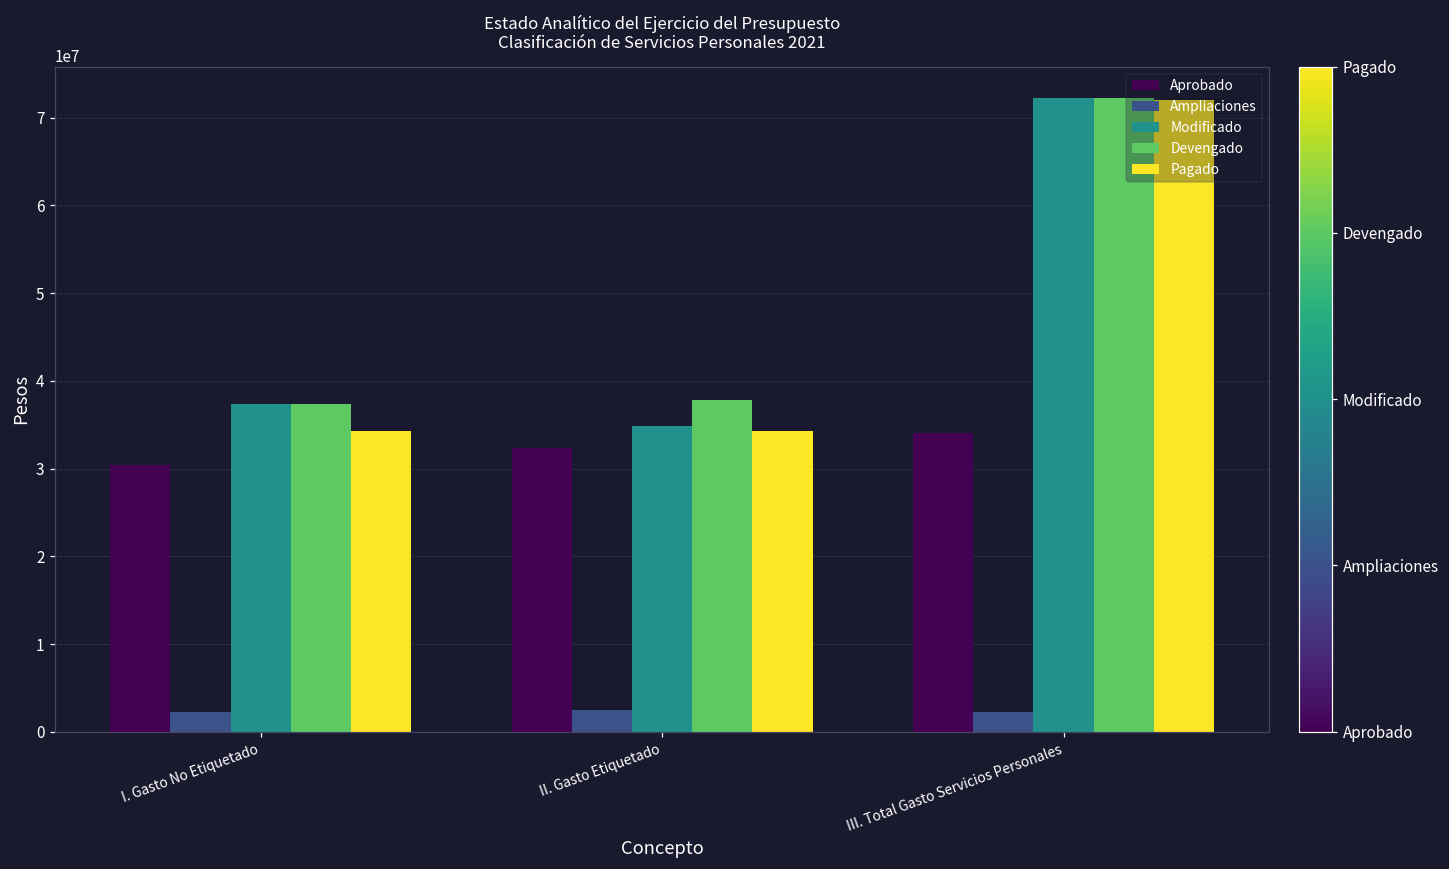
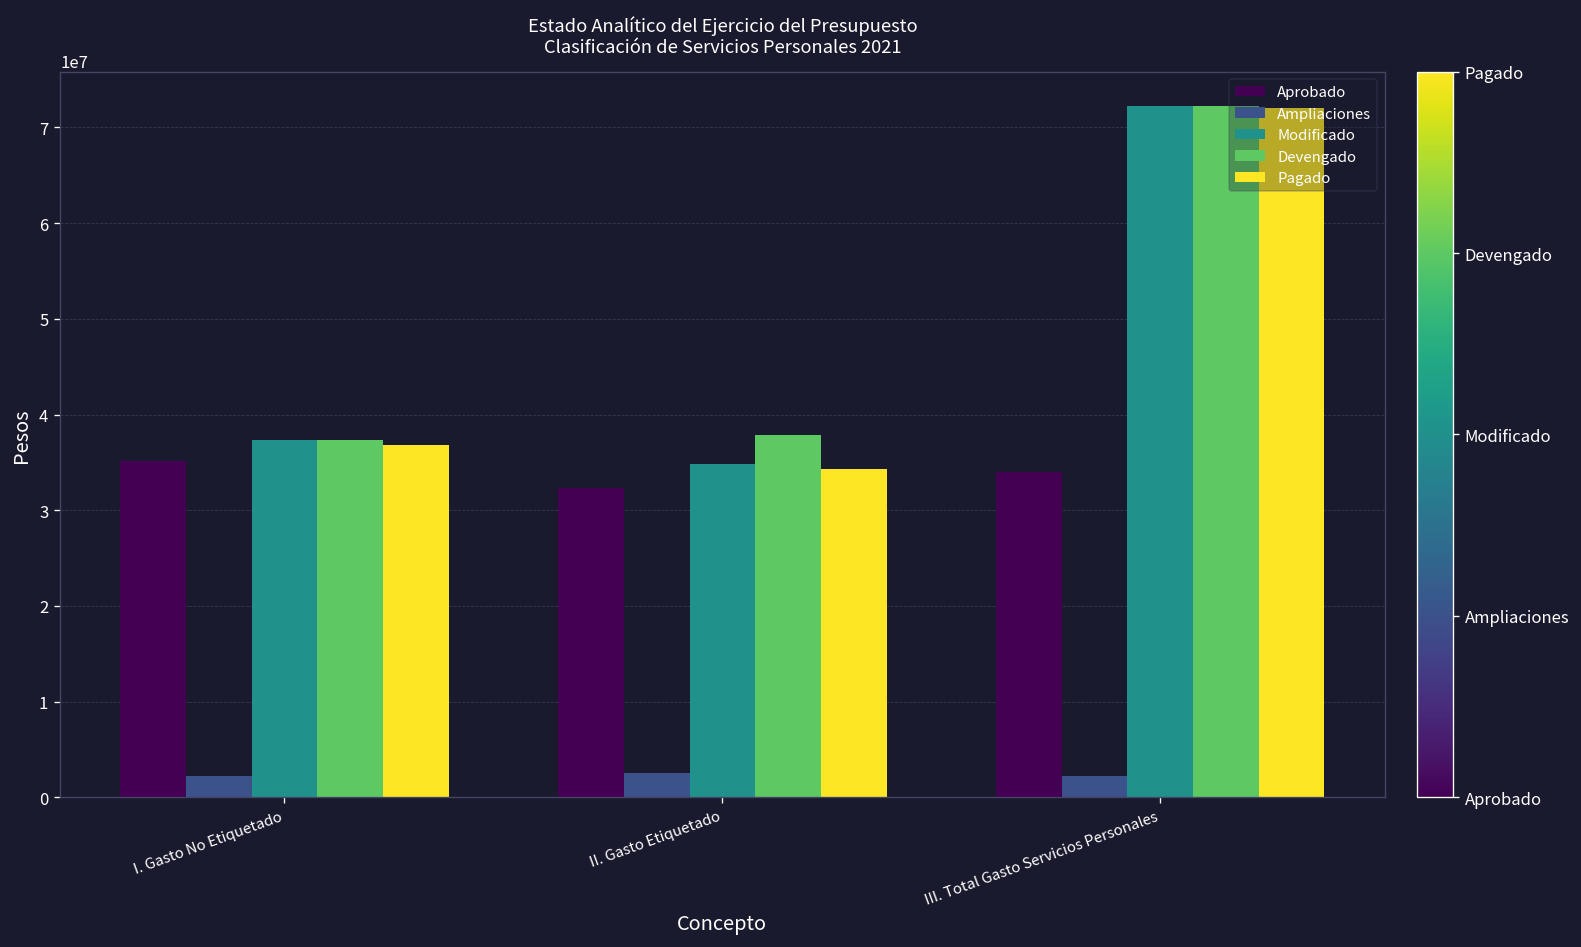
  {
    "Aprobado": {
-     "I. Gasto No Etiquetado": 30000000,
+     "I. Gasto No Etiquetado": 35000000,
      "II. Gasto Etiquetado": 32000000,
      "III. Total Gasto Servicios Personales": 34000000
    },
    "Ampliaciones": {
      "I. Gasto No Etiquetado": 2000000,
      "II. Gasto Etiquetado": 2000000,
      "III. Total Gasto Servicios Personales": 2000000
    },
    "Modificado": {
      "I. Gasto No Etiquetado": 37000000,
      "II. Gasto Etiquetado": 35000000,
      "III. Total Gasto Servicios Personales": 72000000
    },
    "Devengado": {
      "I. Gasto No Etiquetado": 37000000,
      "II. Gasto Etiquetado": 38000000,
      "III. Total Gasto Servicios Personales": 72000000
    },
    "Pagado": {
-     "I. Gasto No Etiquetado": 34000000,
+     "I. Gasto No Etiquetado": 37000000,
      "II. Gasto Etiquetado": 34000000
    }
  }
